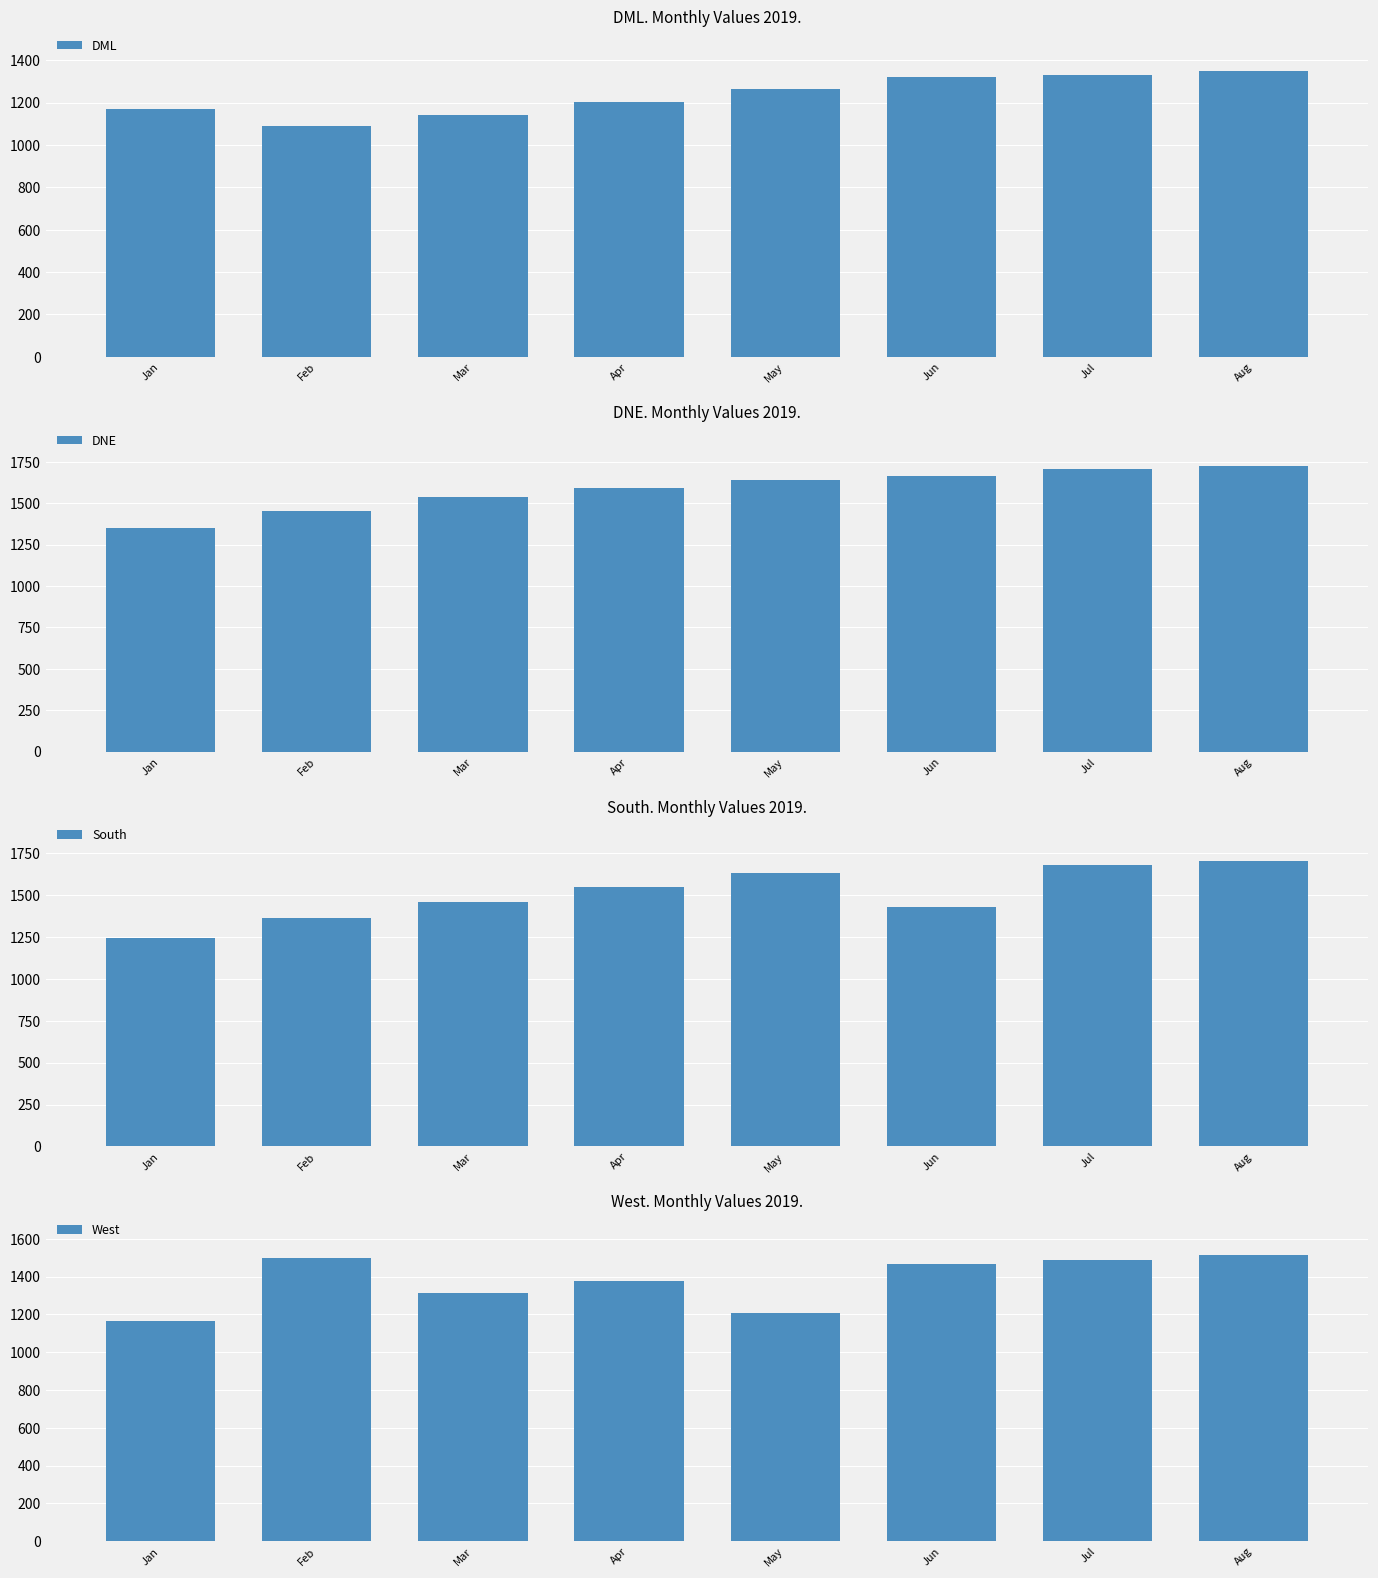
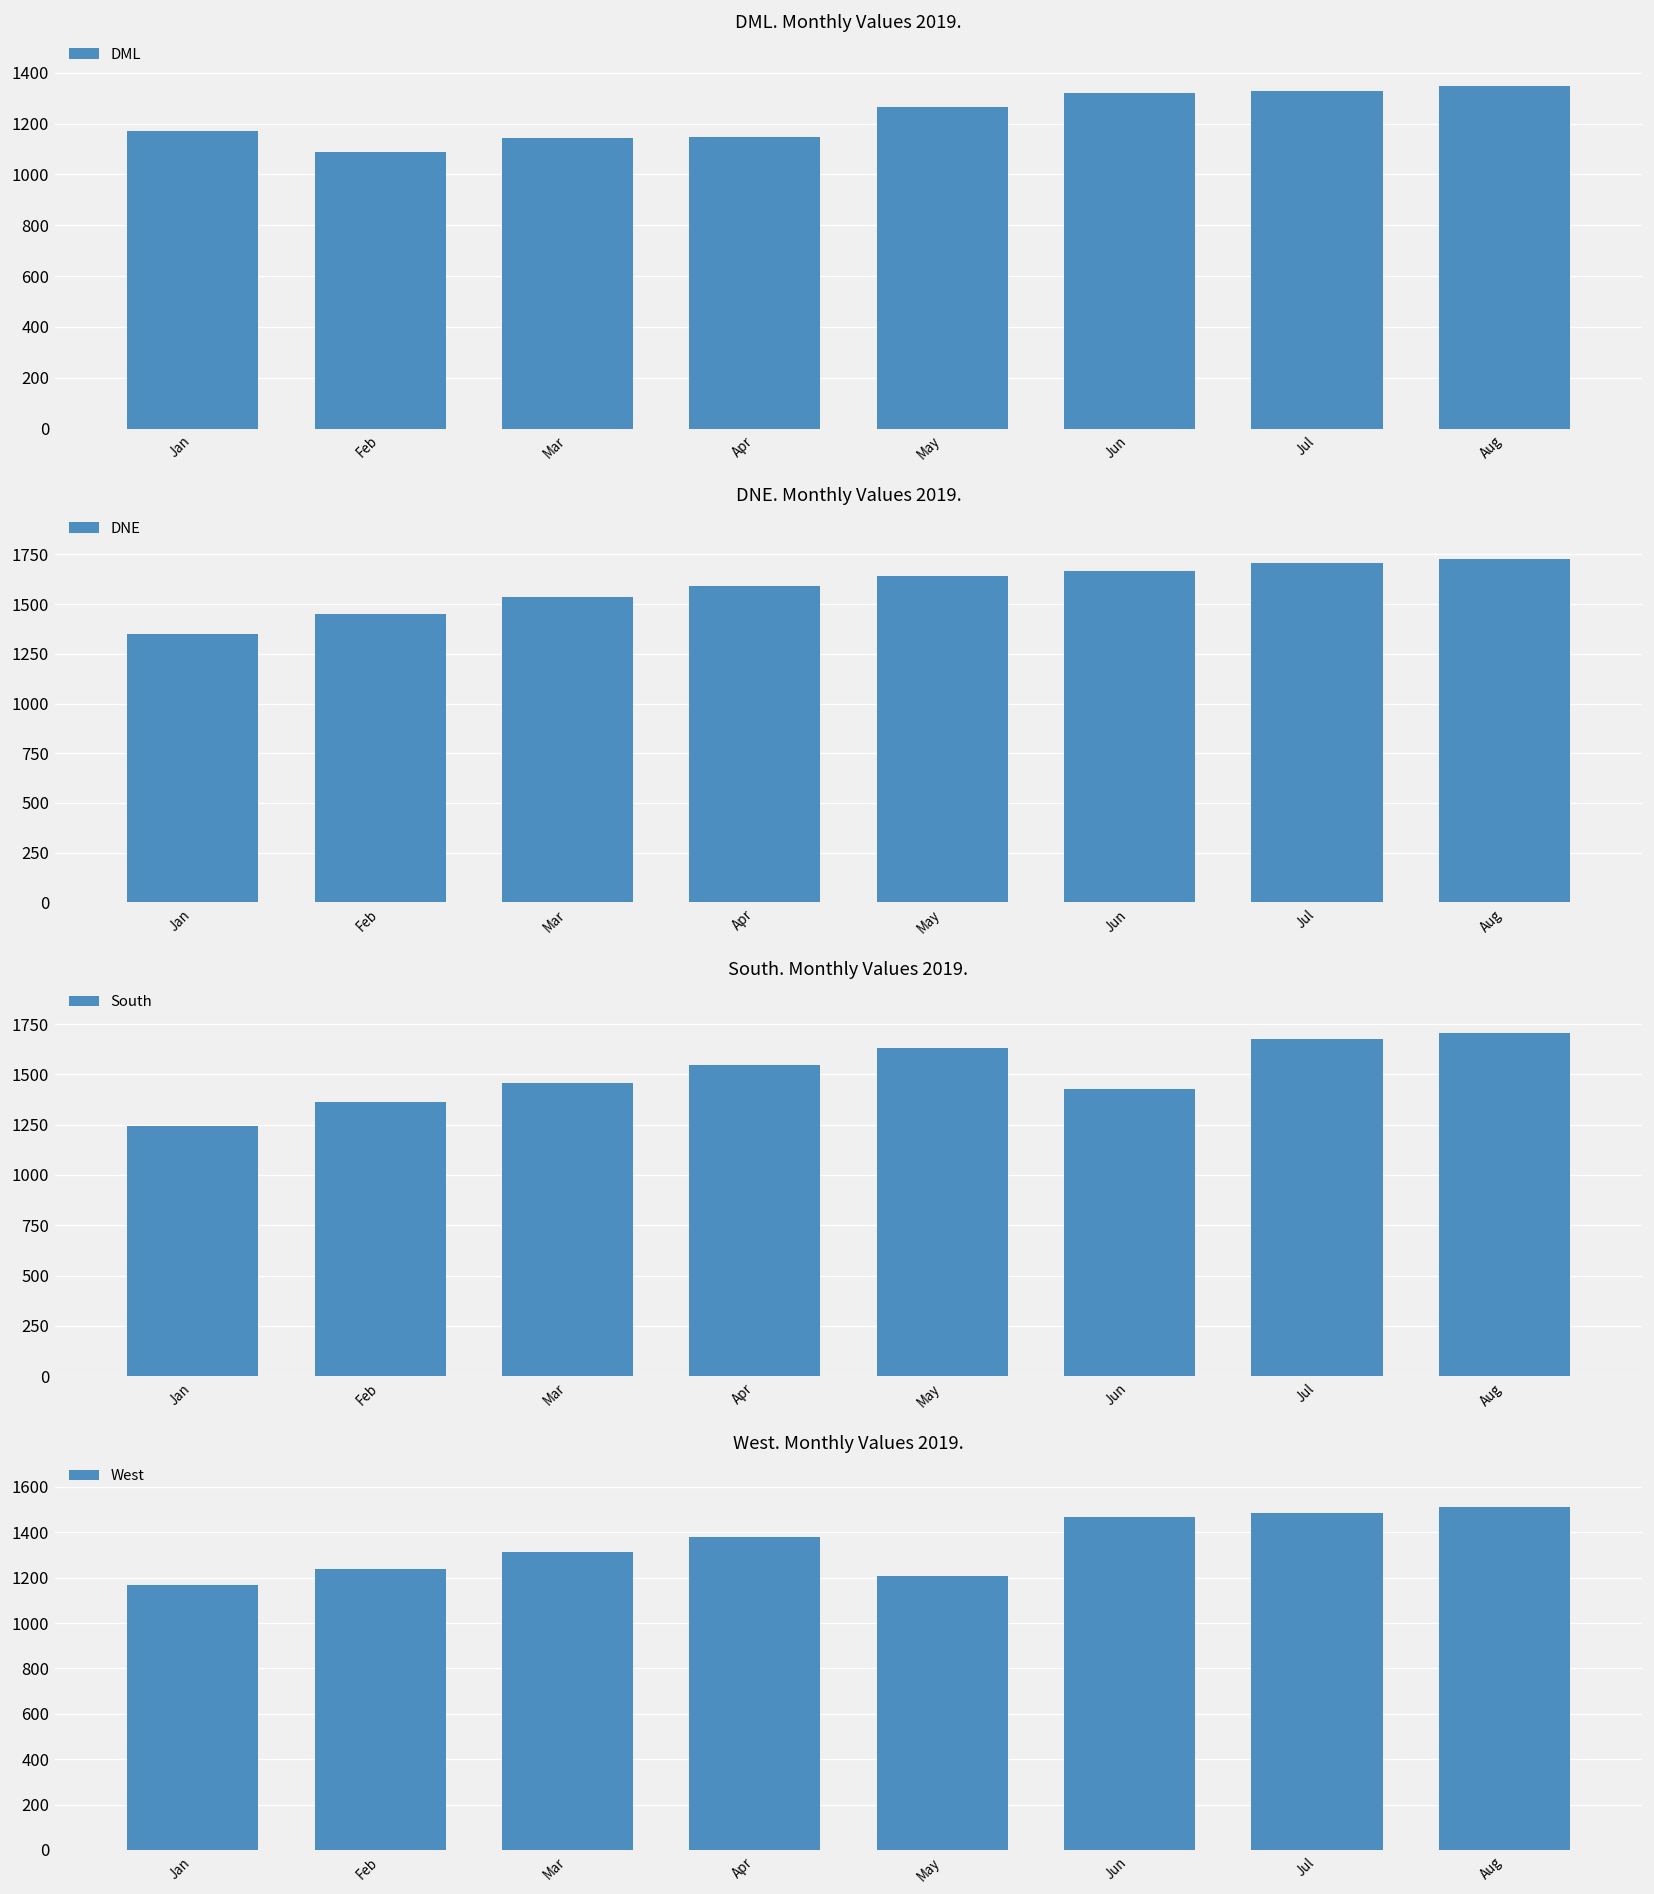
  {
    "DML. Monthly Values 2019.": {
      "Jan": 1170,
      "Feb": 1090,
      "Mar": 1140,
-     "Apr": 1200,
+     "Apr": 1150,
      "May": 1270,
      "Jun": 1320,
      "Jul": 1330,
      "Aug": 1350
    },
    "DNE. Monthly Values 2019.": {
      "Jan": 1350,
      "Feb": 1450,
      "Mar": 1540,
      "Apr": 1590,
      "May": 1640,
      "Jun": 1670,
      "Jul": 1710,
      "Aug": 1730
    },
    "South. Monthly Values 2019.": {
      "Jan": 1240,
      "Feb": 1370,
      "Mar": 1460,
      "Apr": 1550,
      "May": 1630,
      "Jun": 1430,
      "Jul": 1680,
      "Aug": 1710
    },
    "West. Monthly Values 2019.": {
      "Jan": 1170,
-     "Feb": 1500,
+     "Feb": 1240,
      "Mar": 1310,
      "Apr": 1380,
      "May": 1210,
      "Jun": 1470,
      "Jul": 1490,
      "Aug": 1510
    }
  }
